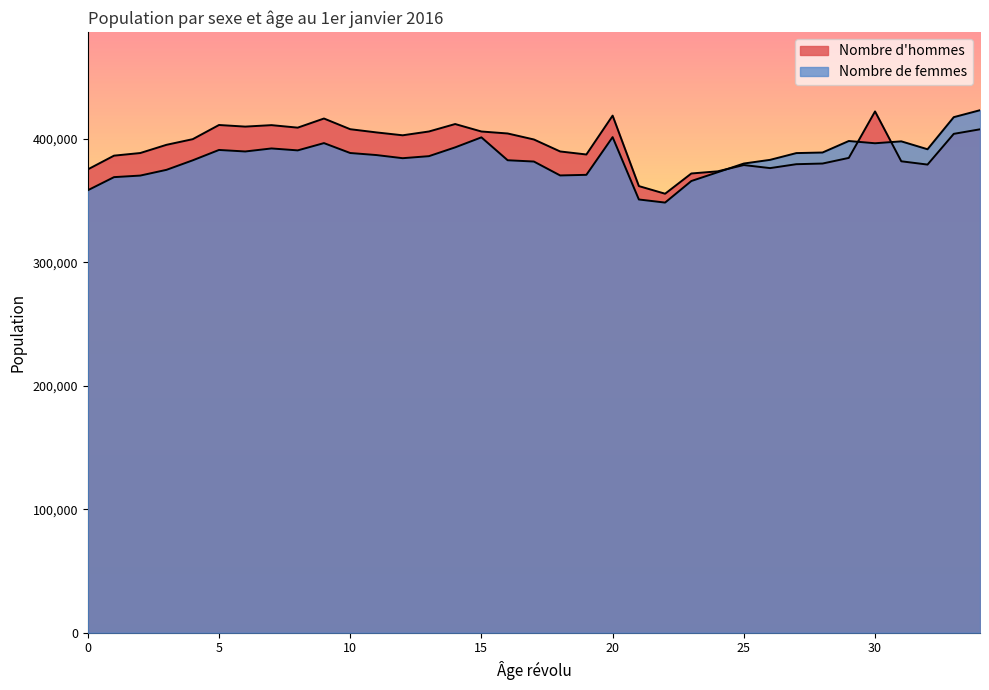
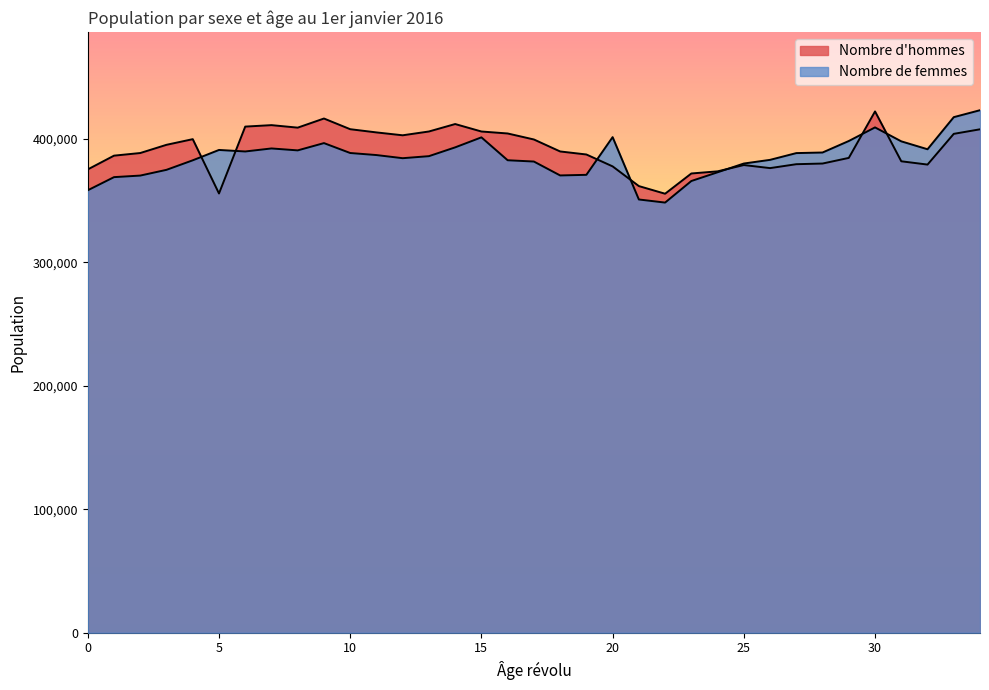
  {
    "Nombre d'hommes": {
      "0": "375,000",
-     "5": "411,000",
+     "5": "356,000",
      "10": "408,000",
      "15": "406,000",
-     "20": "419,000",
+     "20": "378,000",
      "30": "422,000"
    },
    "Nombre de femmes": {
      "0": "358,000",
      "5": "391,000",
      "10": "389,000",
      "15": "401,000",
      "20": "401,000",
-     "30": "396,000"
+     "30": "409,000"
    }
  }
